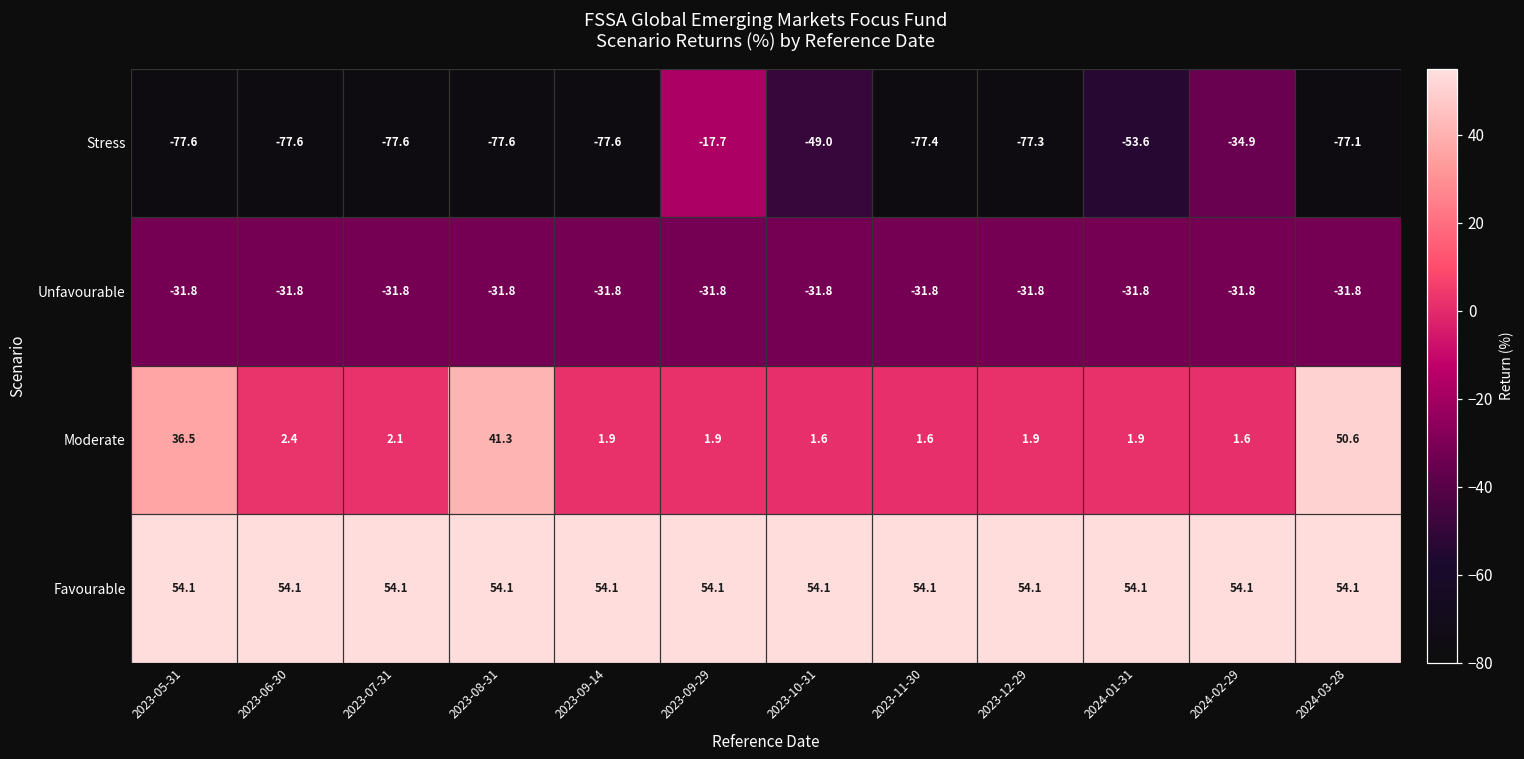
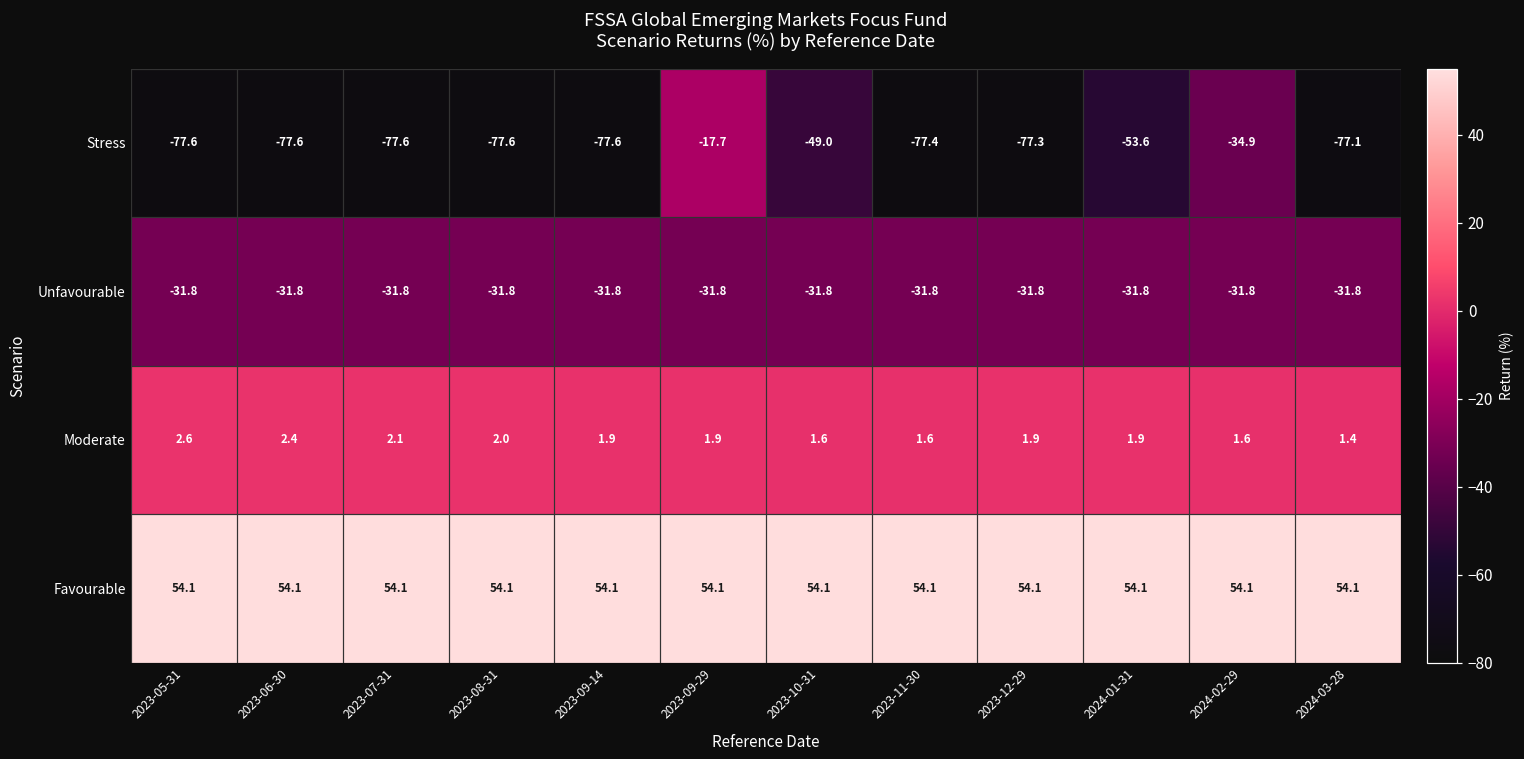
  {
    "Stress": {
      "2023-05-31": -77.6,
      "2023-06-30": -77.6,
      "2023-07-31": -77.6,
      "2023-08-31": -77.6,
      "2023-09-14": -77.6,
      "2023-09-29": -17.7,
      "2023-10-31": -49.0,
      "2023-11-30": -77.4,
      "2023-12-29": -77.3,
      "2024-01-31": -53.6,
      "2024-02-29": -34.9,
      "2024-03-28": -77.1
    },
    "Unfavourable": {
      "2023-05-31": -31.8,
      "2023-06-30": -31.8,
      "2023-07-31": -31.8,
      "2023-08-31": -31.8,
      "2023-09-14": -31.8,
      "2023-09-29": -31.8,
      "2023-10-31": -31.8,
      "2023-11-30": -31.8,
      "2023-12-29": -31.8,
      "2024-01-31": -31.8,
      "2024-02-29": -31.8,
      "2024-03-28": -31.8
    },
    "Moderate": {
-     "2023-05-31": 36.5,
+     "2023-05-31": 2.6,
      "2023-06-30": 2.4,
      "2023-07-31": 2.1,
-     "2023-08-31": 41.3,
+     "2023-08-31": 2.0,
      "2023-09-14": 1.9,
      "2023-09-29": 1.9,
      "2023-10-31": 1.6,
      "2023-11-30": 1.6,
      "2023-12-29": 1.9,
      "2024-01-31": 1.9,
      "2024-02-29": 1.6,
-     "2024-03-28": 50.6
+     "2024-03-28": 1.4
    },
    "Favourable": {
      "2023-05-31": 54.1,
      "2023-06-30": 54.1,
      "2023-07-31": 54.1,
      "2023-08-31": 54.1,
      "2023-09-14": 54.1,
      "2023-09-29": 54.1,
      "2023-10-31": 54.1,
      "2023-11-30": 54.1,
      "2023-12-29": 54.1,
      "2024-01-31": 54.1,
      "2024-02-29": 54.1,
      "2024-03-28": 54.1
    }
  }
